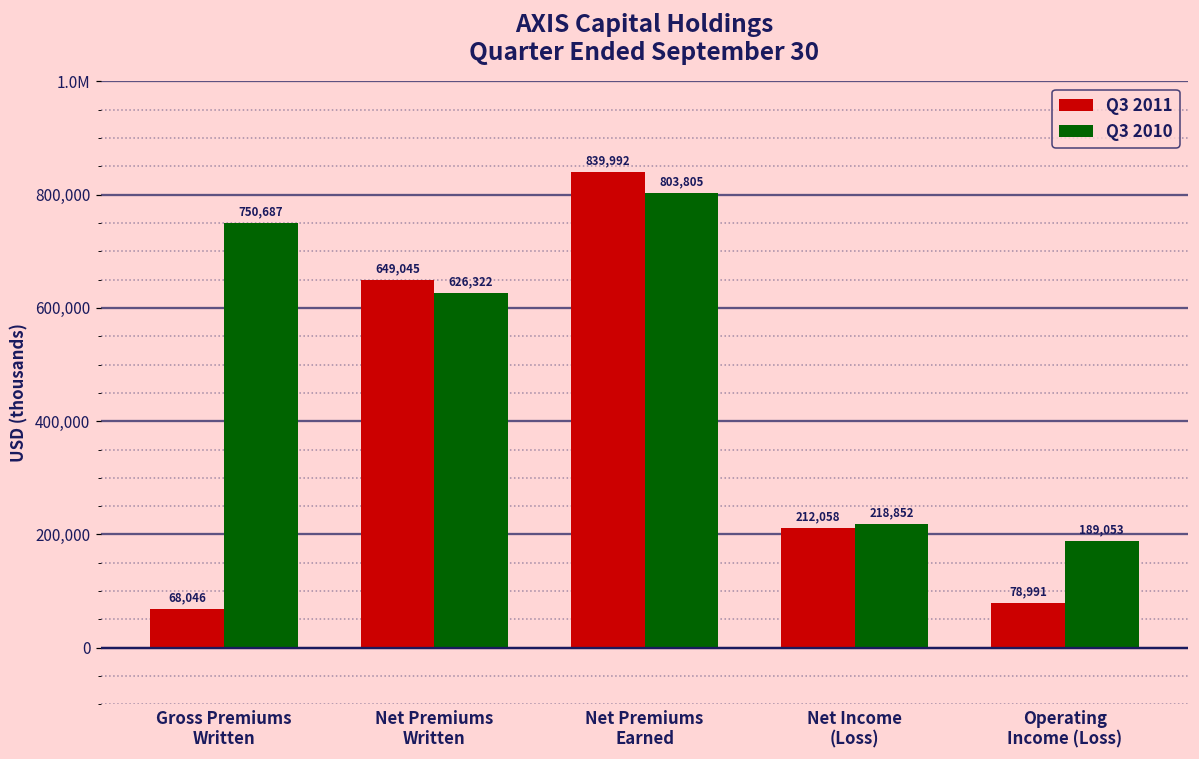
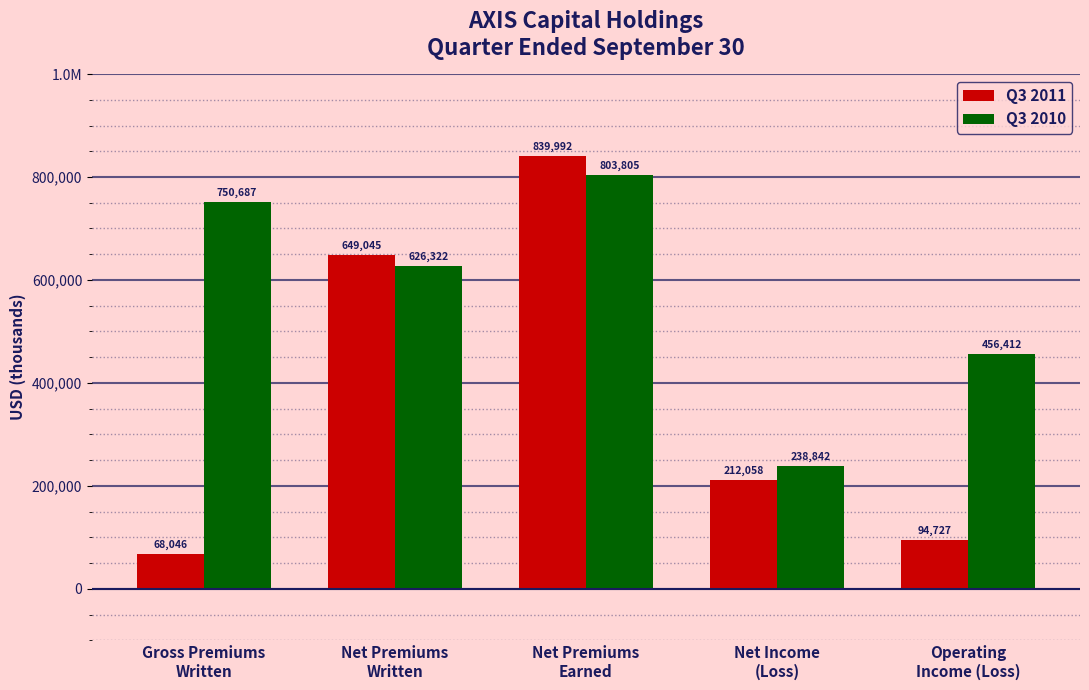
  {
    "Q3 2011": {
      "Gross Premiums Written": "68,046",
      "Net Premiums Written": "649,045",
      "Net Premiums Earned": "839,992",
      "Net Income (Loss)": "212,058",
-     "Operating Income (Loss)": "78,991"
+     "Operating Income (Loss)": "94,727"
    },
    "Q3 2010": {
      "Gross Premiums Written": "750,687",
      "Net Premiums Written": "626,322",
      "Net Premiums Earned": "803,805",
-     "Net Income (Loss)": "218,852",
-     "Operating Income (Loss)": "189,053"
+     "Net Income (Loss)": "238,842",
+     "Operating Income (Loss)": "456,412"
    }
  }
